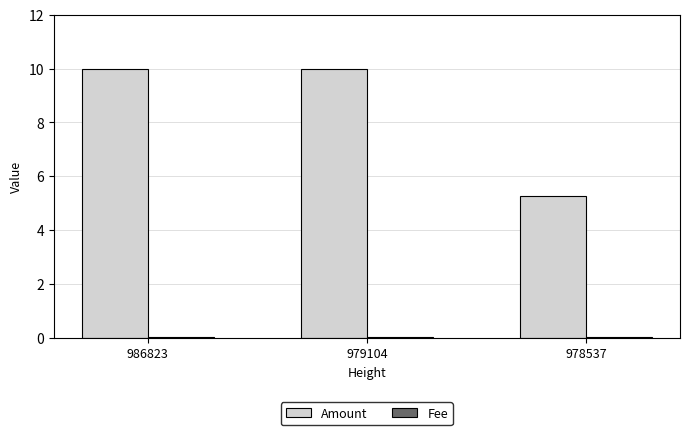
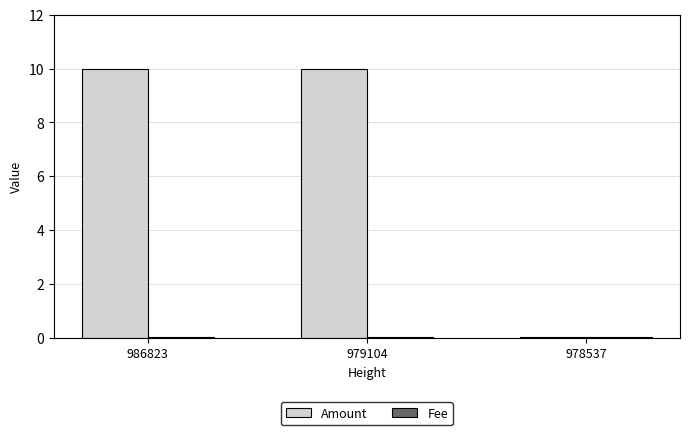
  {
    "Amount": {
      "986823": 10.0,
      "979104": 10.0,
-     "978537": 5.3
+     "978537": 0.0
    }
  }
